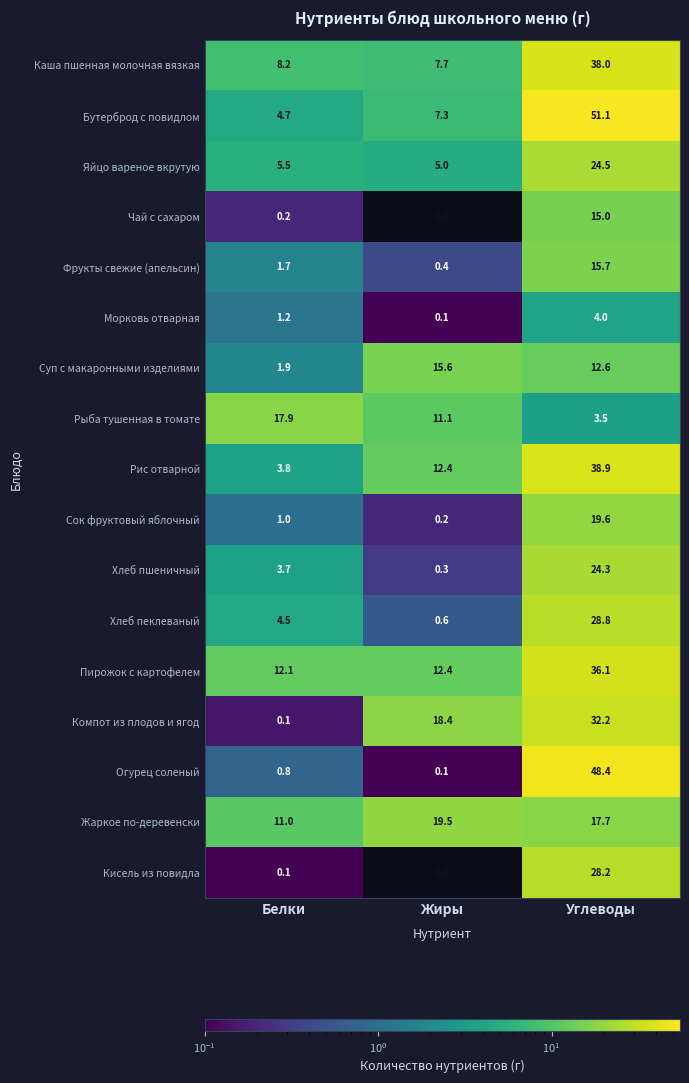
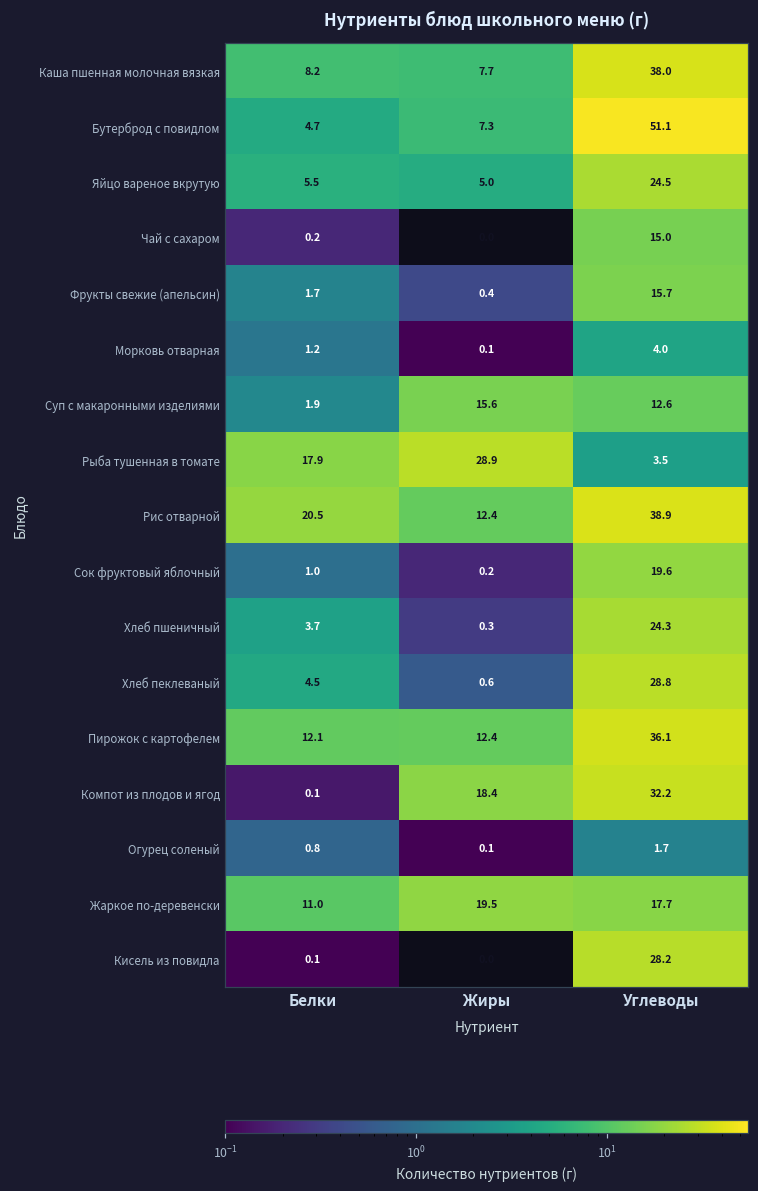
  {
    "Каша пшенная молочная вязкая": {
      "Белки": 8.2,
      "Жиры": 7.7,
      "Углеводы": 38.0
    },
    "Бутерброд с повидлом": {
      "Белки": 4.7,
      "Жиры": 7.3,
      "Углеводы": 51.1
    },
    "Яйцо вареное вкрутую": {
      "Белки": 5.5,
      "Жиры": 5.0,
      "Углеводы": 24.5
    },
    "Чай с сахаром": {
      "Белки": 0.2,
      "Углеводы": 15.0
    },
    "Фрукты свежие (апельсин)": {
      "Белки": 1.7,
      "Жиры": 0.4,
      "Углеводы": 15.7
    },
    "Морковь отварная": {
      "Белки": 1.2,
      "Жиры": 0.1,
      "Углеводы": 4.0
    },
    "Суп с макаронными изделиями": {
      "Белки": 1.9,
      "Жиры": 15.6,
      "Углеводы": 12.6
    },
    "Рыба тушенная в томате": {
      "Белки": 17.9,
-     "Жиры": 11.1,
+     "Жиры": 28.9,
      "Углеводы": 3.5
    },
    "Рис отварной": {
-     "Белки": 3.8,
+     "Белки": 20.5,
      "Жиры": 12.4,
      "Углеводы": 38.9
    },
    "Сок фруктовый яблочный": {
      "Белки": 1.0,
      "Жиры": 0.2,
      "Углеводы": 19.6
    },
    "Хлеб пшеничный": {
      "Белки": 3.7,
      "Жиры": 0.3,
      "Углеводы": 24.3
    },
    "Хлеб пеклеваный": {
      "Белки": 4.5,
      "Жиры": 0.6,
      "Углеводы": 28.8
    },
    "Пирожок с картофелем": {
      "Белки": 12.1,
      "Жиры": 12.4,
      "Углеводы": 36.1
    },
    "Компот из плодов и ягод": {
      "Белки": 0.1,
      "Жиры": 18.4,
      "Углеводы": 32.2
    },
    "Огурец соленый": {
      "Белки": 0.8,
      "Жиры": 0.1,
-     "Углеводы": 48.4
+     "Углеводы": 1.7
    },
    "Жаркое по-деревенски": {
      "Белки": 11.0,
      "Жиры": 19.5,
      "Углеводы": 17.7
    },
    "Кисель из повидла": {
      "Белки": 0.1,
      "Углеводы": 28.2
    }
  }
